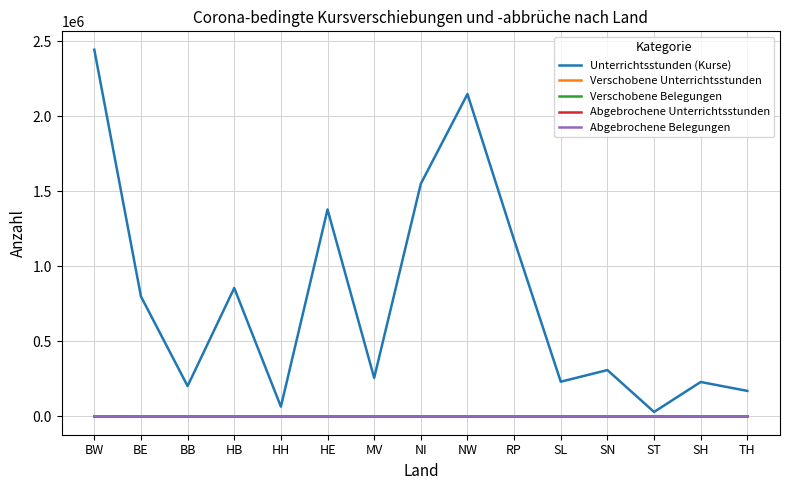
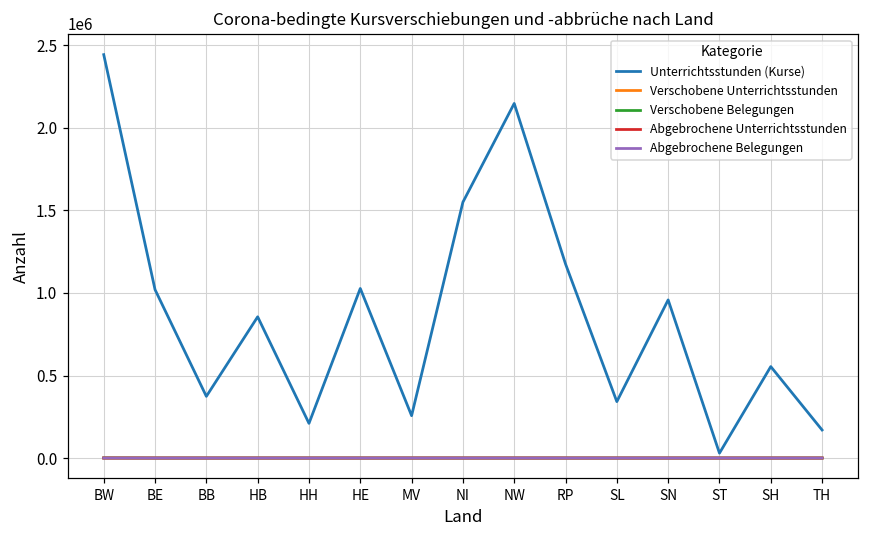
  {
    "Unterrichtsstunden (Kurse)": {
      "BW": 2440000,
-     "BE": 800000,
-     "BB": 200000,
+     "BE": 1020000,
+     "BB": 370000,
      "HB": 860000,
-     "HH": 60000,
-     "HE": 1380000,
+     "HH": 210000,
+     "HE": 1030000,
      "MV": 260000,
      "NI": 1550000,
      "NW": 2150000,
      "RP": 1180000,
-     "SL": 230000,
-     "SN": 310000,
+     "SL": 340000,
+     "SN": 960000,
      "ST": 30000,
-     "SH": 230000,
+     "SH": 550000,
      "TH": 170000
    },
    "Abgebrochene Belegungen": {
      "BW": 0,
      "BE": 0,
      "BB": 0,
      "HB": 0,
      "HH": 0,
      "HE": 0,
      "MV": 0,
      "NI": 0,
      "NW": 0,
      "RP": 0,
      "SL": 0,
      "SN": 0,
      "ST": 0,
      "SH": 0,
      "TH": 0
    }
  }
